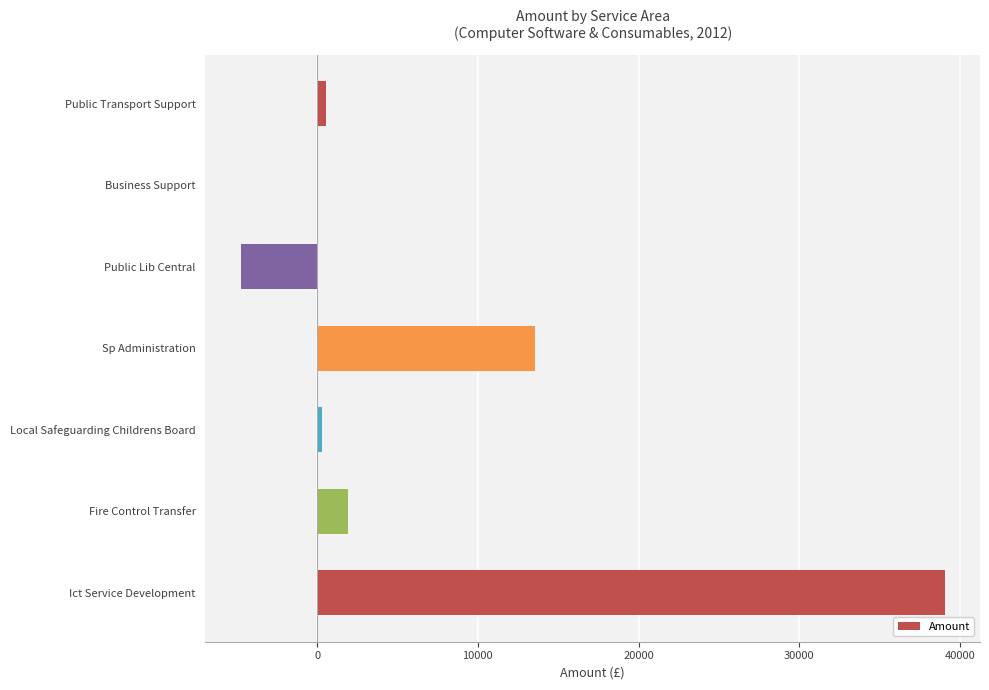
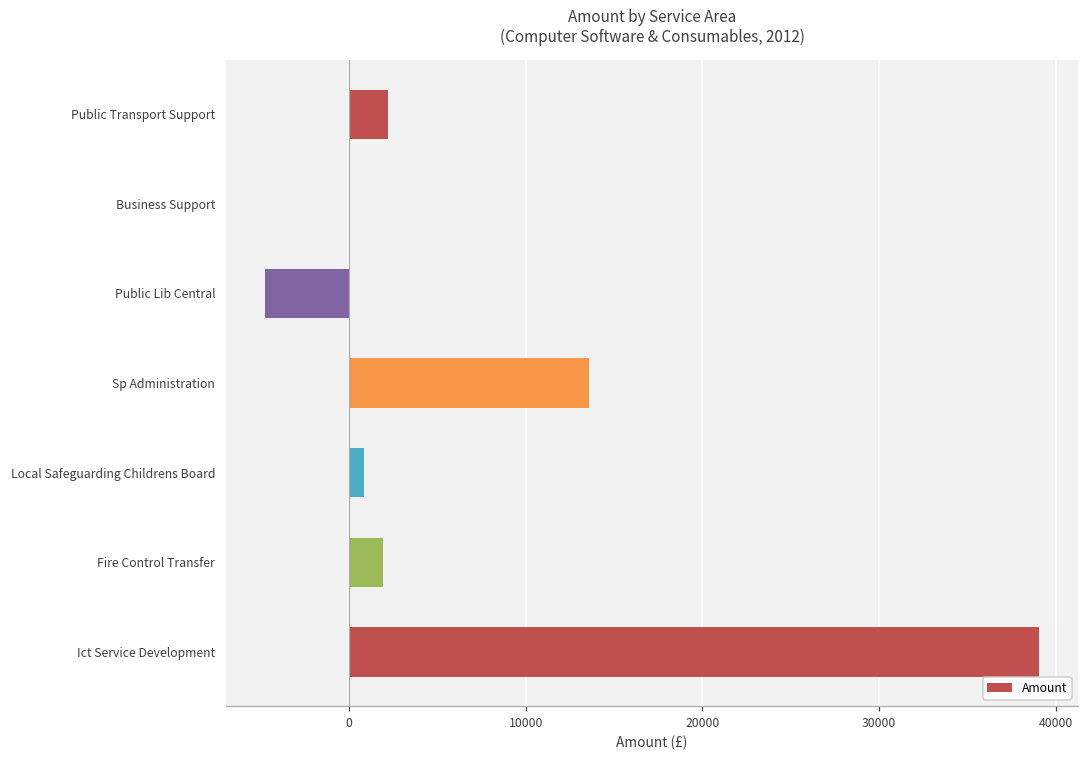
  {
-   "Public Transport Support": 600,
+   "Public Transport Support": 2200,
    "Business Support": 0,
    "Public Lib Central": -4800,
    "Sp Administration": 13600,
-   "Local Safeguarding Childrens Board": 300,
+   "Local Safeguarding Childrens Board": 900,
    "Fire Control Transfer": 1900,
    "Ict Service Development": 39100
  }
